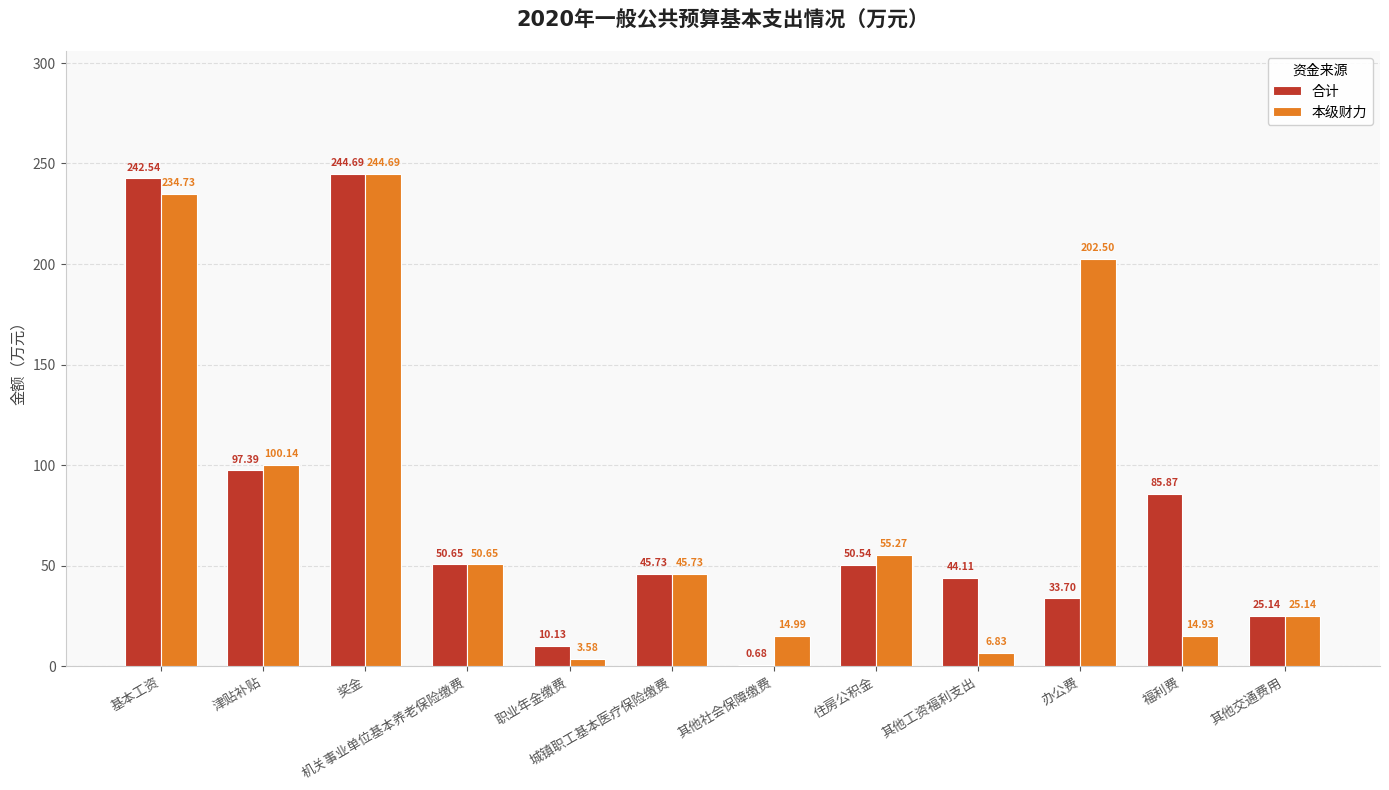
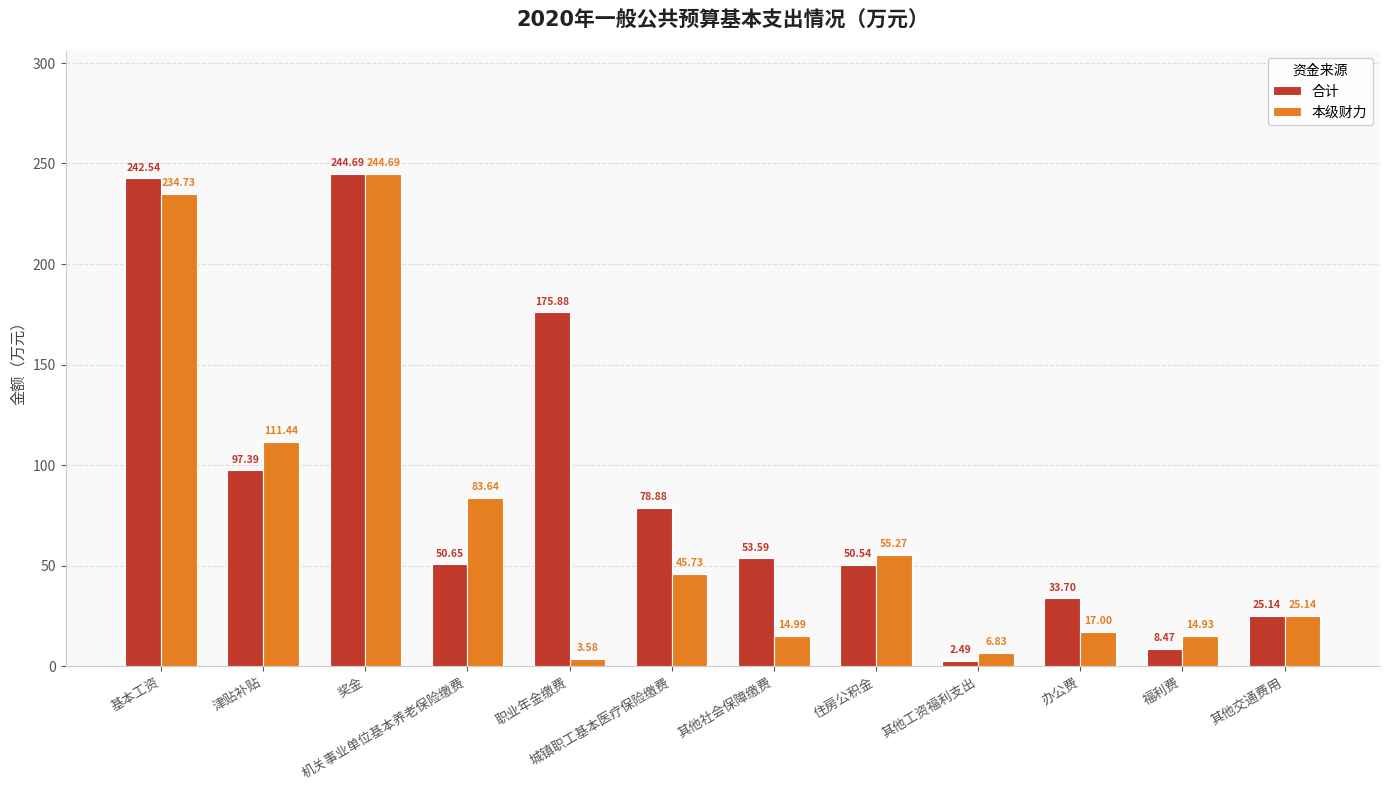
  {
    "合计": {
      "基本工资": 242.54,
      "津贴补贴": 97.39,
      "奖金": 244.69,
      "机关事业单位基本养老保险缴费": 50.65,
-     "职业年金缴费": 10.13,
-     "城镇职工基本医疗保险缴费": 45.73,
-     "其他社会保障缴费": 0.68,
+     "职业年金缴费": 175.88,
+     "城镇职工基本医疗保险缴费": 78.88,
+     "其他社会保障缴费": 53.59,
      "住房公积金": 50.54,
-     "其他工资福利支出": 44.11,
+     "其他工资福利支出": 2.49,
      "办公费": 33.70,
-     "福利费": 85.87,
+     "福利费": 8.47,
      "其他交通费用": 25.14
    },
    "本级财力": {
      "基本工资": 234.73,
-     "津贴补贴": 100.14,
+     "津贴补贴": 111.44,
      "奖金": 244.69,
-     "机关事业单位基本养老保险缴费": 50.65,
+     "机关事业单位基本养老保险缴费": 83.64,
      "职业年金缴费": 3.58,
      "城镇职工基本医疗保险缴费": 45.73,
      "其他社会保障缴费": 14.99,
      "住房公积金": 55.27,
      "其他工资福利支出": 6.83,
-     "办公费": 202.50,
+     "办公费": 17.00,
      "福利费": 14.93,
      "其他交通费用": 25.14
    }
  }
